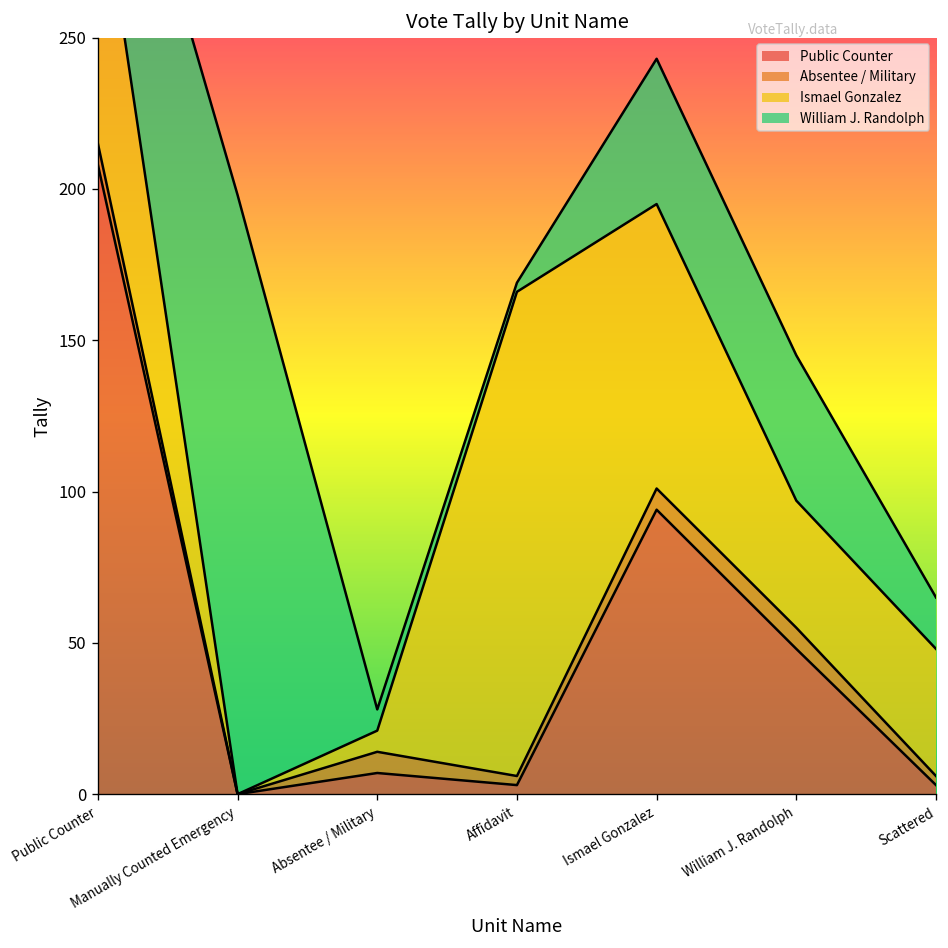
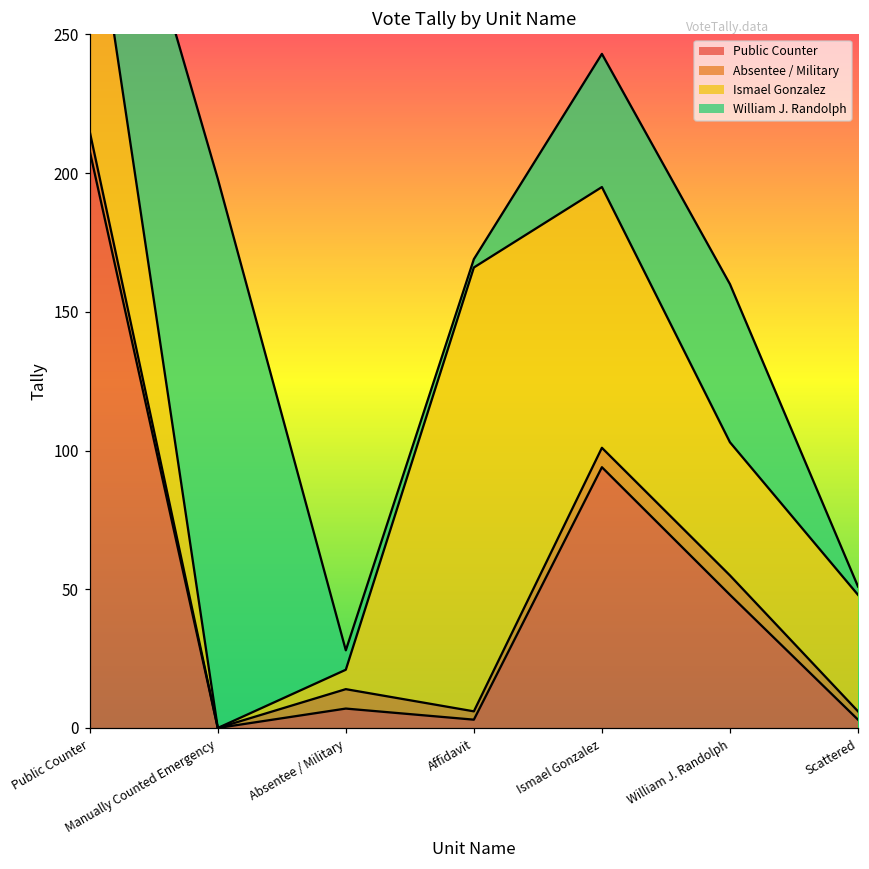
  {
    "Ismael Gonzalez": {
      "Absentee / Military": 7,
      "Affidavit": 160,
      "Ismael Gonzalez": 94,
-     "William J. Randolph": 42,
+     "William J. Randolph": 48,
      "Scattered": 42
    },
    "William J. Randolph": {
      "Manually Counted Emergency": 198,
      "Absentee / Military": 7,
      "Affidavit": 3,
      "Ismael Gonzalez": 48,
-     "William J. Randolph": 48,
-     "Scattered": 17
+     "William J. Randolph": 57,
+     "Scattered": 3
    }
  }
